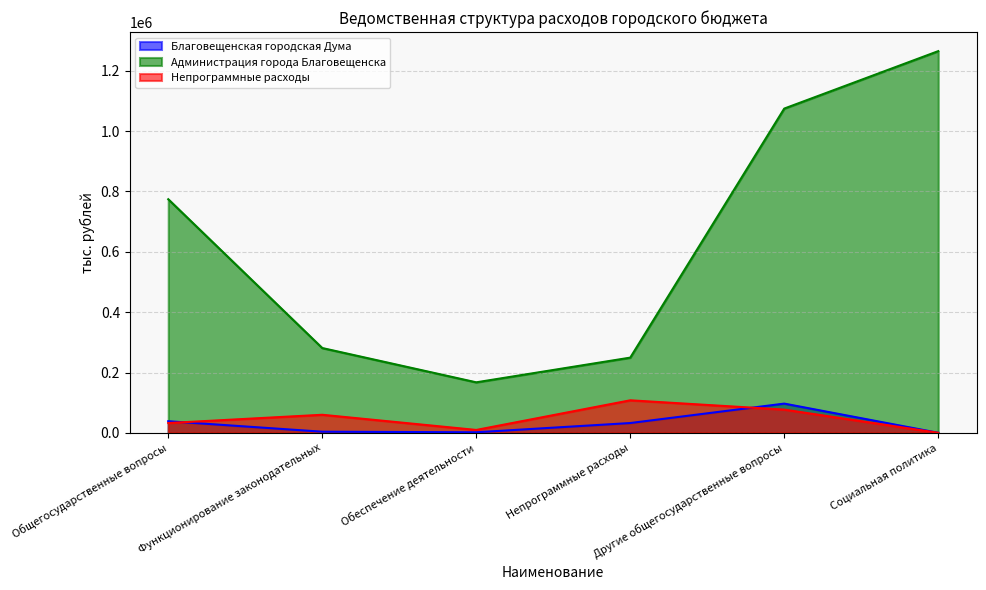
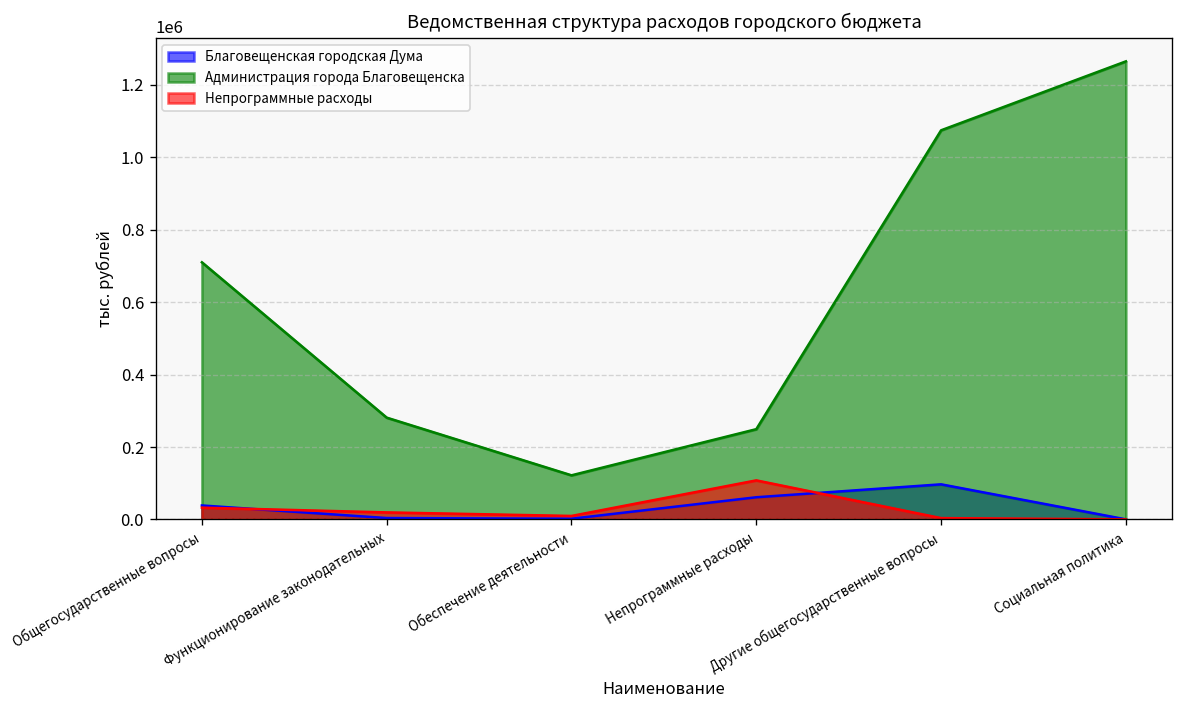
  {
    "Благовещенская городская Дума": {
      "Функционирование законодательных": 0,
-     "Непрограммные расходы": 30000,
+     "Непрограммные расходы": 60000,
      "Другие общегосударственные вопросы": 100000
    },
    "Администрация города Благовещенска": {
-     "Общегосударственные вопросы": 770000,
+     "Общегосударственные вопросы": 710000,
      "Функционирование законодательных": 280000,
-     "Обеспечение деятельности": 170000,
+     "Обеспечение деятельности": 120000,
      "Непрограммные расходы": 250000,
      "Другие общегосударственные вопросы": 1070000,
      "Социальная политика": 1260000
    },
    "Непрограммные расходы": {
-     "Функционирование законодательных": 60000,
+     "Функционирование законодательных": 20000,
      "Непрограммные расходы": 110000,
-     "Другие общегосударственные вопросы": 80000
+     "Другие общегосударственные вопросы": 0
    }
  }
